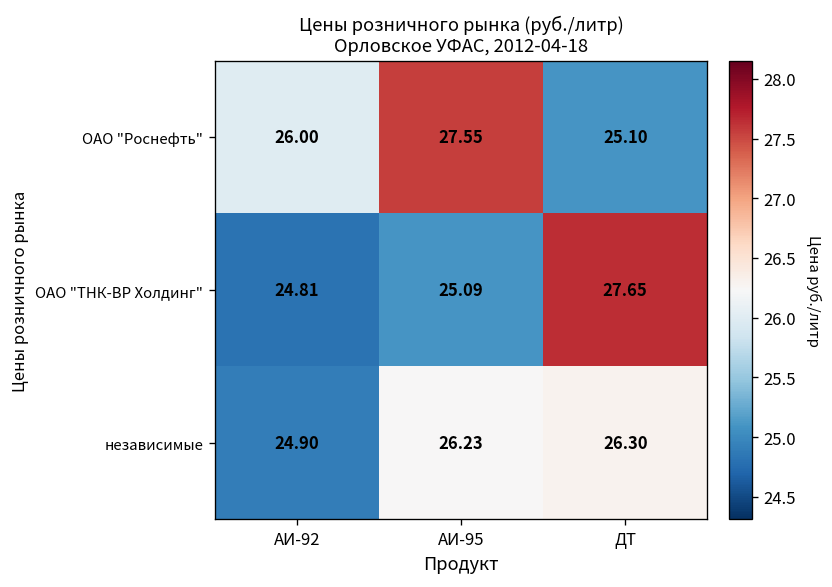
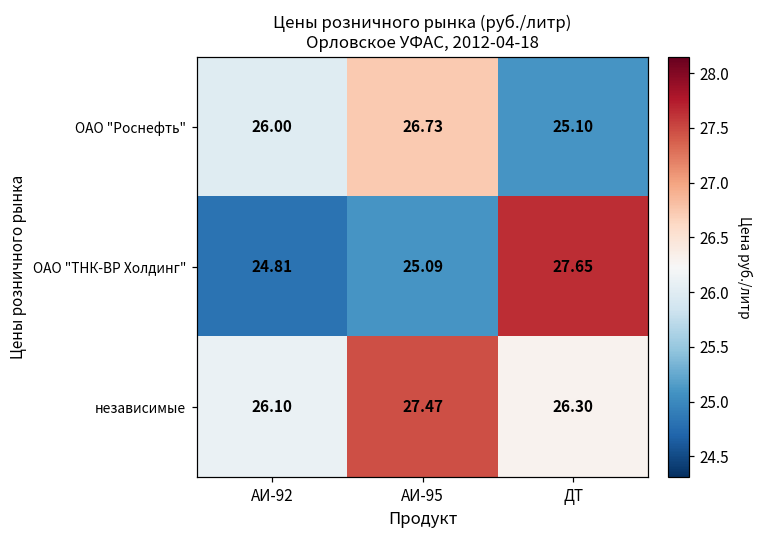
  {
    "ОАО \"Роснефть\"": {
      "АИ-92": 26.00,
-     "АИ-95": 27.55,
+     "АИ-95": 26.73,
      "ДТ": 25.10
    },
    "ОАО \"ТНК-ВР Холдинг\"": {
      "АИ-92": 24.81,
      "АИ-95": 25.09,
      "ДТ": 27.65
    },
    "независимые": {
-     "АИ-92": 24.90,
-     "АИ-95": 26.23,
+     "АИ-92": 26.10,
+     "АИ-95": 27.47,
      "ДТ": 26.30
    }
  }
